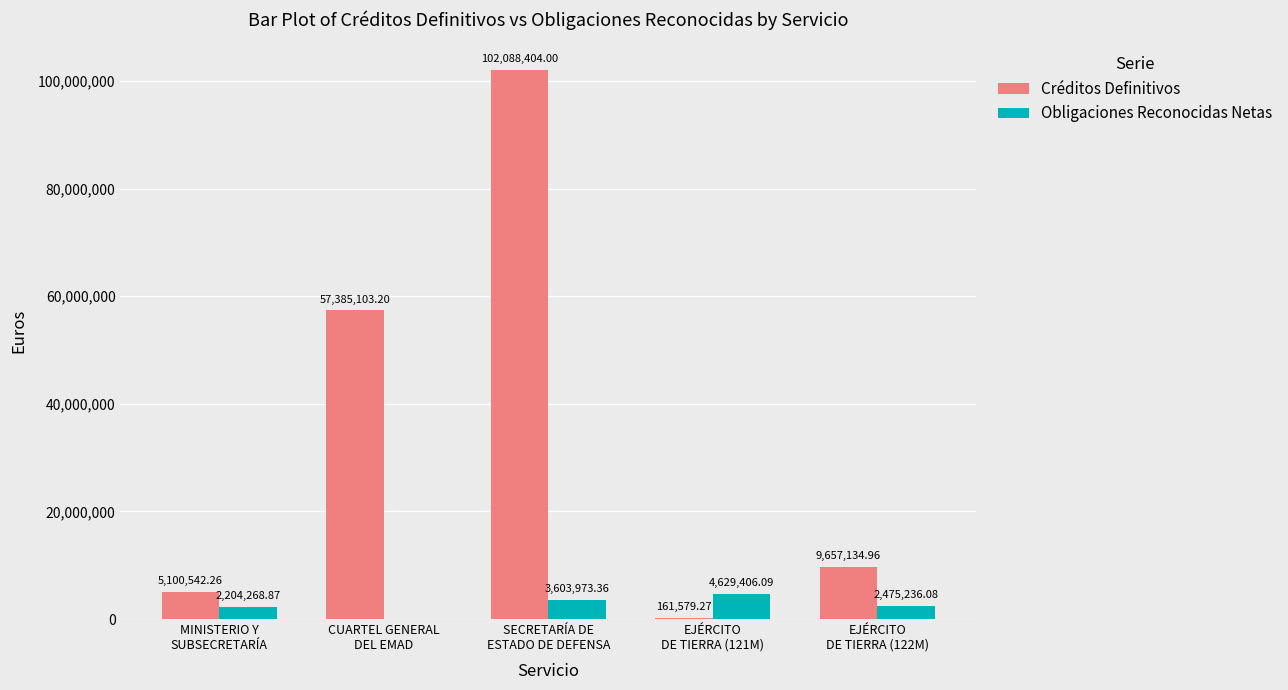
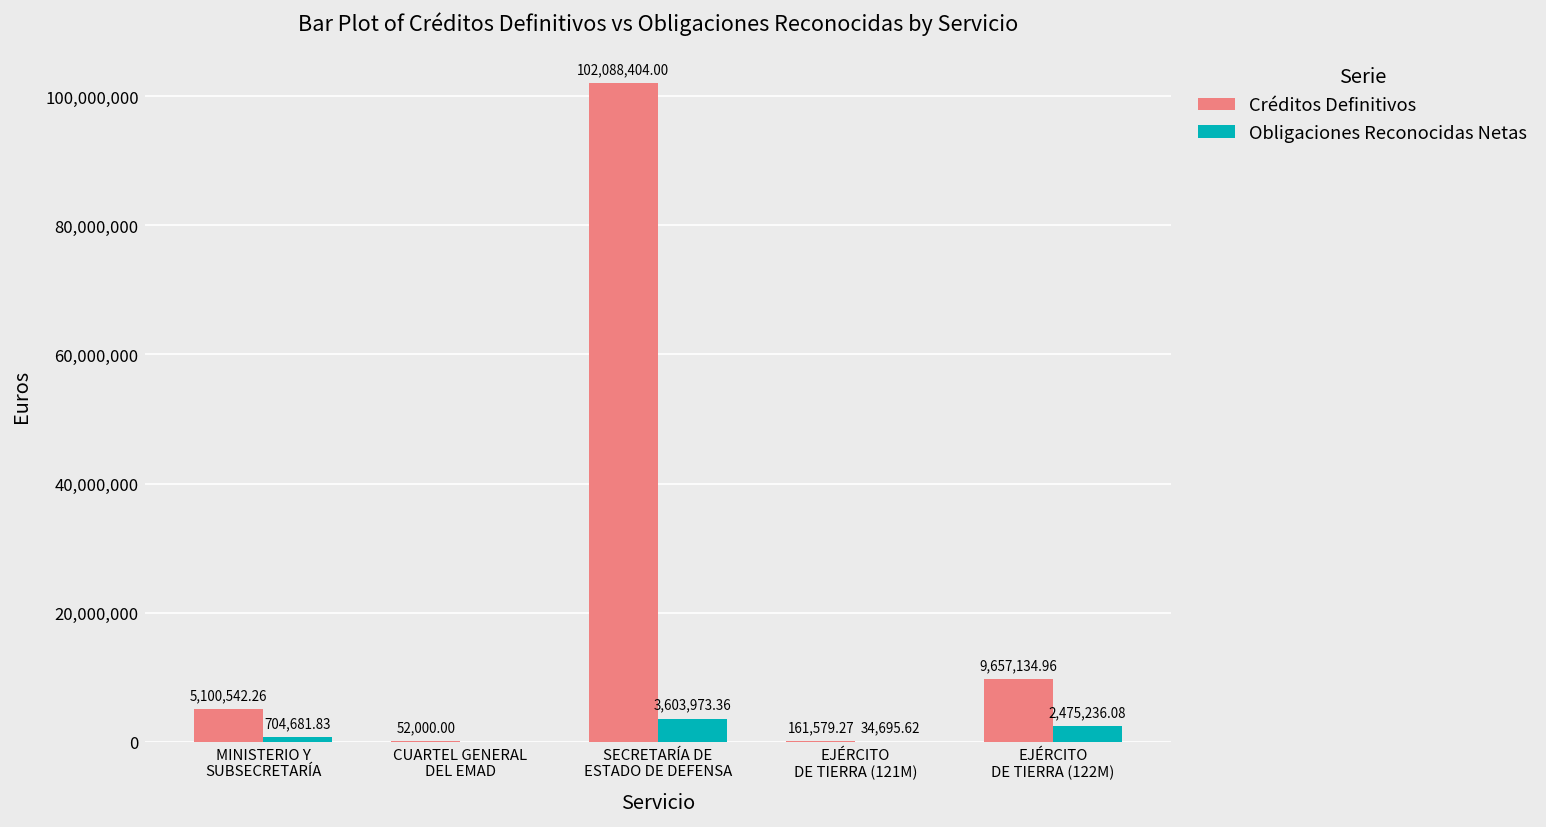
  {
    "Créditos Definitivos": {
      "MINISTERIO Y SUBSECRETARÍA": "5,100,542.26",
-     "CUARTEL GENERAL DEL EMAD": "57,385,103.20",
+     "CUARTEL GENERAL DEL EMAD": "52,000.00",
      "SECRETARÍA DE ESTADO DE DEFENSA": "102,088,404.00",
      "EJÉRCITO DE TIERRA (121M)": "161,579.27",
      "EJÉRCITO DE TIERRA (122M)": "9,657,134.96"
    },
    "Obligaciones Reconocidas Netas": {
-     "MINISTERIO Y SUBSECRETARÍA": "2,204,268.87",
+     "MINISTERIO Y SUBSECRETARÍA": "704,681.83",
      "SECRETARÍA DE ESTADO DE DEFENSA": "3,603,973.36",
-     "EJÉRCITO DE TIERRA (121M)": "4,629,406.09",
+     "EJÉRCITO DE TIERRA (121M)": "34,695.62",
      "EJÉRCITO DE TIERRA (122M)": "2,475,236.08"
    }
  }
